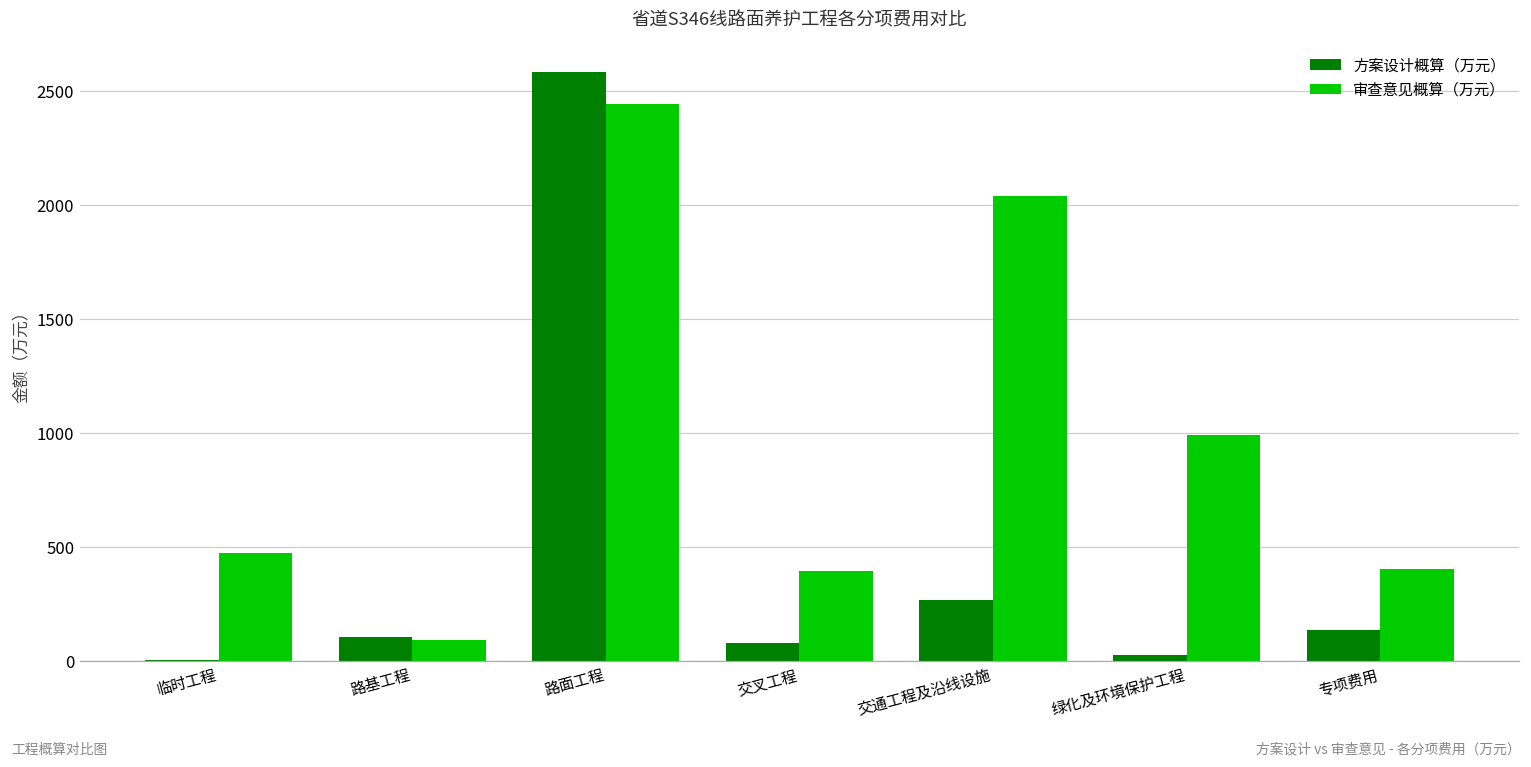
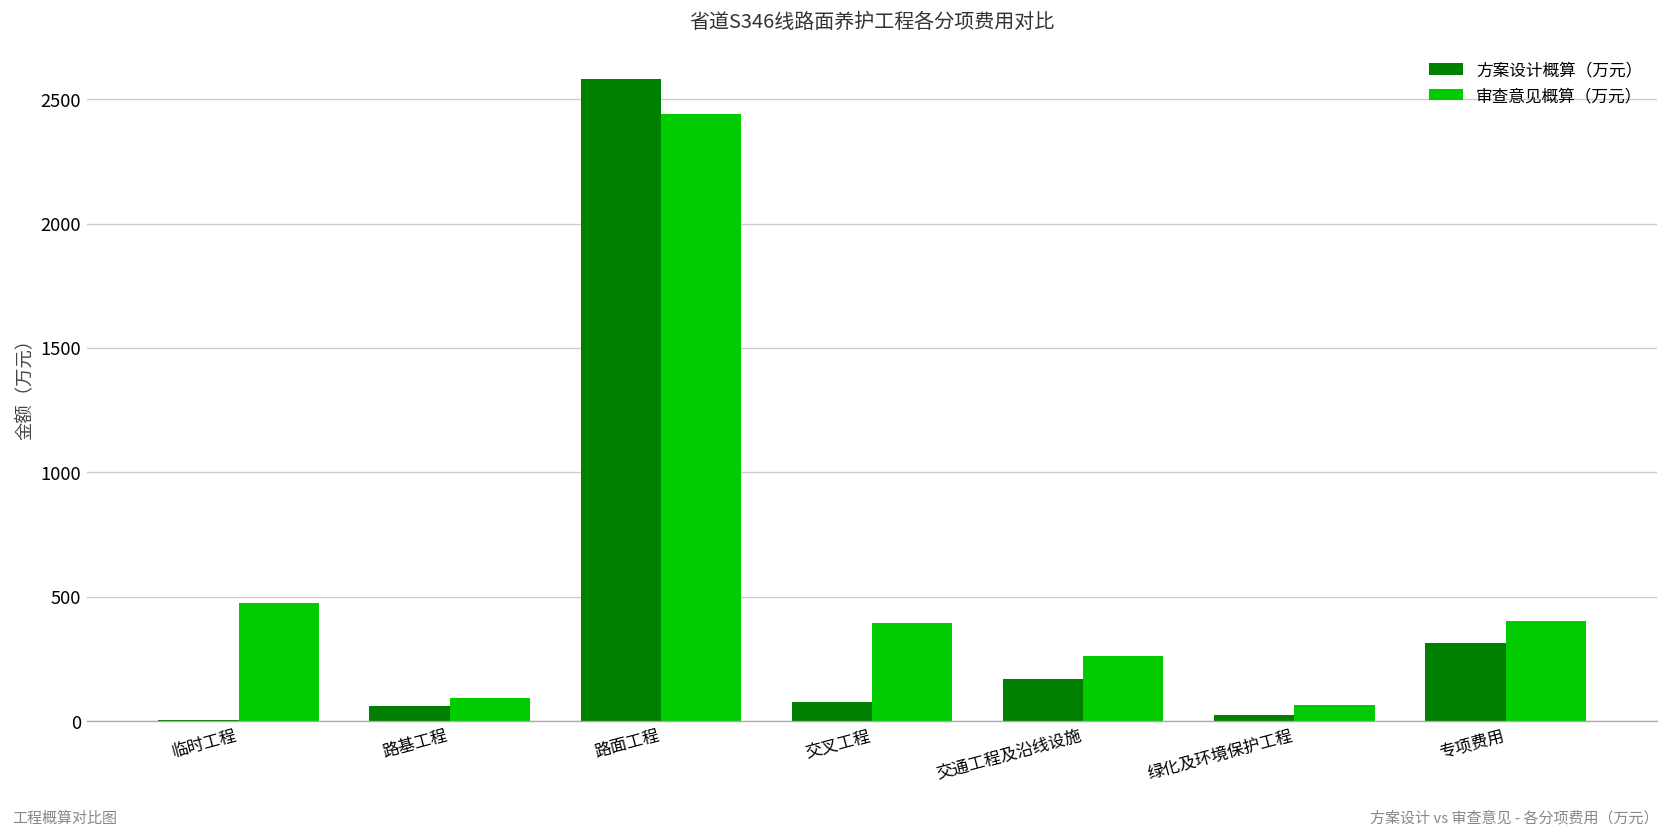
  {
    "方案设计概算（万元）": {
-     "路基工程": 100,
+     "路基工程": 60,
      "路面工程": 2580,
      "交叉工程": 80,
-     "交通工程及沿线设施": 270,
+     "交通工程及沿线设施": 170,
      "绿化及环境保护工程": 20,
-     "专项费用": 140
+     "专项费用": 320
    },
    "审查意见概算（万元）": {
      "临时工程": 470,
      "路基工程": 90,
      "路面工程": 2440,
      "交叉工程": 390,
-     "交通工程及沿线设施": 2040,
-     "绿化及环境保护工程": 990,
+     "交通工程及沿线设施": 260,
+     "绿化及环境保护工程": 60,
      "专项费用": 400
    }
  }
